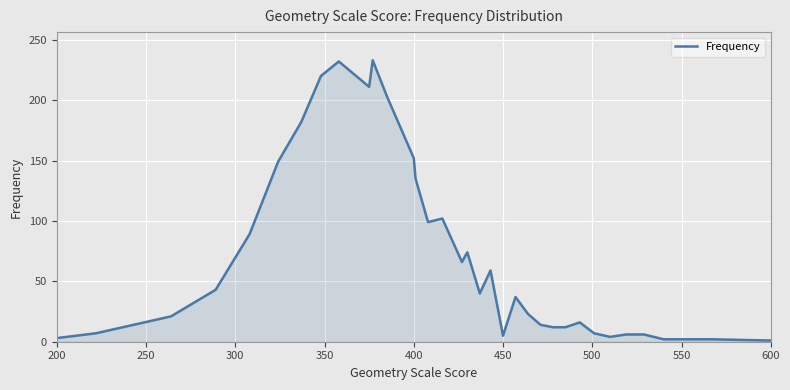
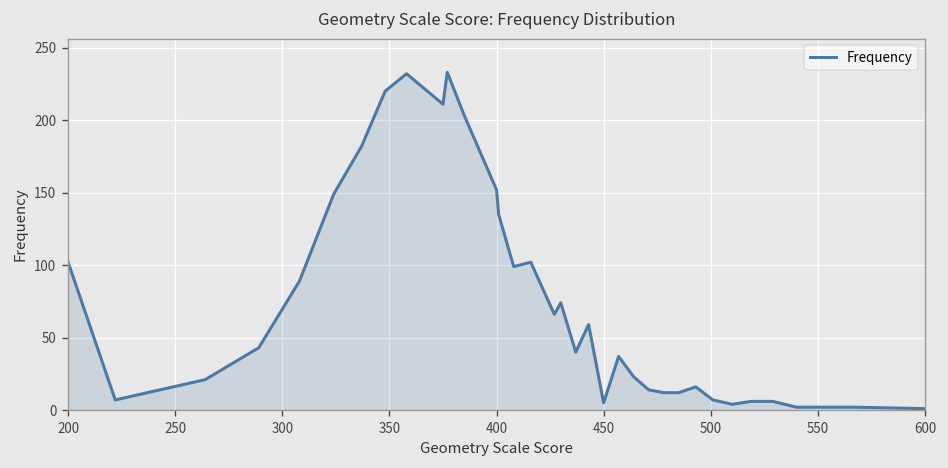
  {
-   "200": 3,
+   "200": 102,
    "400": 152,
    "450": 5,
    "600": 1
  }
